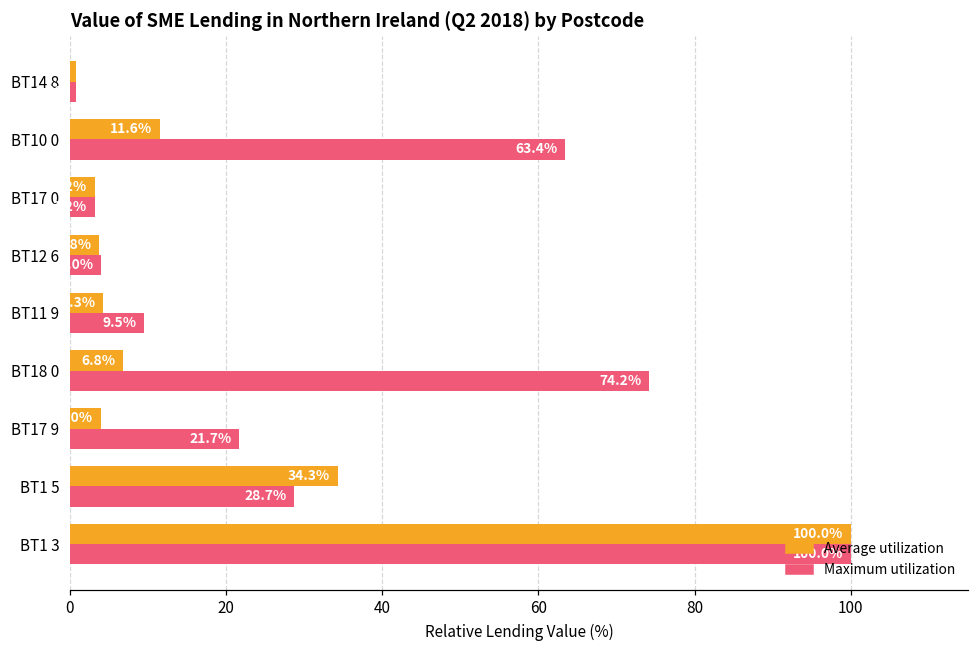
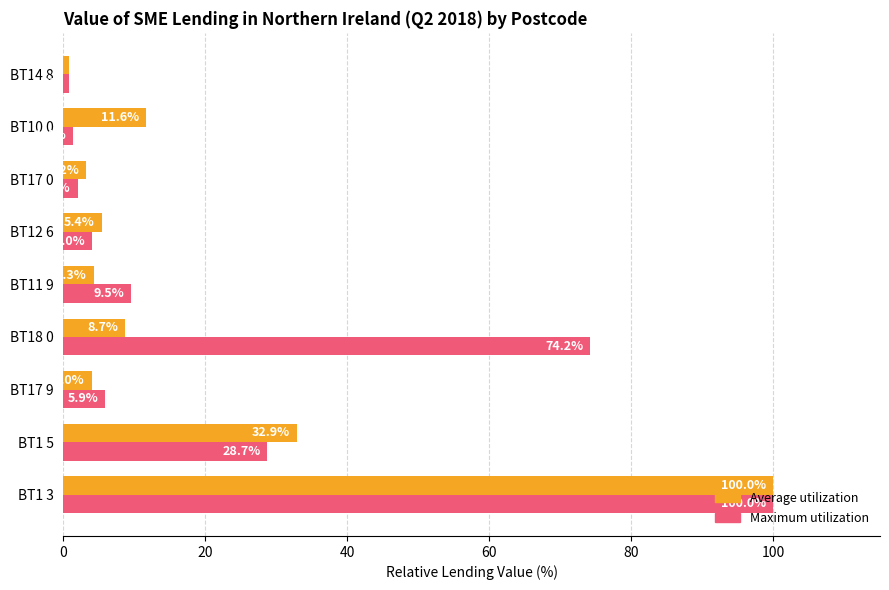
  {
    "Average utilization": {
      "BT10 0": "11.6%",
      "BT17 0": "3.2%",
-     "BT12 6": "3.8%",
+     "BT12 6": "5.4%",
      "BT11 9": "4.3%",
-     "BT18 0": "6.8%",
+     "BT18 0": "8.7%",
      "BT17 9": "4.0%",
-     "BT1 5": "34.3%",
+     "BT1 5": "32.9%",
      "BT1 3": "100.0%"
    },
    "Maximum utilization": {
-     "BT10 0": "63",
-     "BT17 0": "3",
+     "BT10 0": "1",
+     "BT17 0": "2",
      "BT12 6": "4.0%",
      "BT11 9": "9.5%",
      "BT18 0": "74.2%",
-     "BT17 9": "21.7%",
+     "BT17 9": "5.9%",
      "BT1 5": "28.7%",
      "BT1 3": "100.0%"
    }
  }
